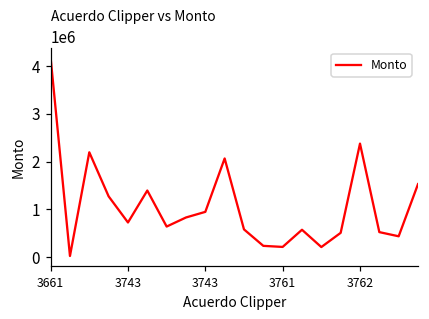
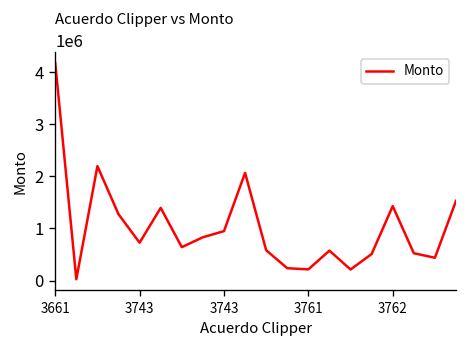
  {
    "3661": 4200000,
    "3761": 200000,
-   "3762": 2400000
+   "3762": 1400000
  }
